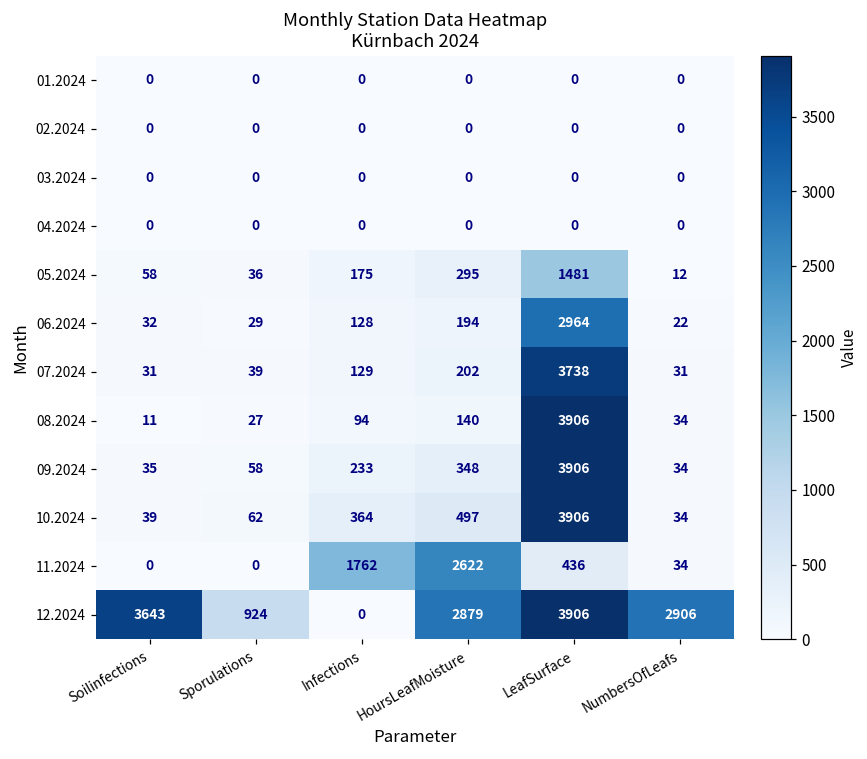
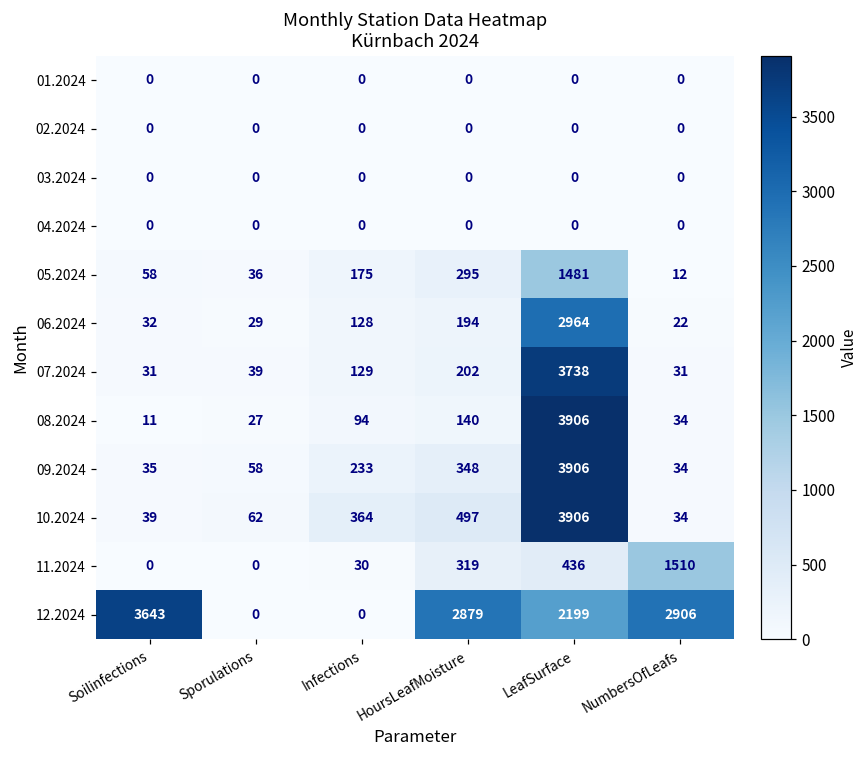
  {
    "01.2024": {
      "Soilinfections": 0,
      "Sporulations": 0,
      "Infections": 0,
      "HoursLeafMoisture": 0,
      "LeafSurface": 0,
      "NumbersOfLeafs": 0
    },
    "02.2024": {
      "Soilinfections": 0,
      "Sporulations": 0,
      "Infections": 0,
      "HoursLeafMoisture": 0,
      "LeafSurface": 0,
      "NumbersOfLeafs": 0
    },
    "03.2024": {
      "Soilinfections": 0,
      "Sporulations": 0,
      "Infections": 0,
      "HoursLeafMoisture": 0,
      "LeafSurface": 0,
      "NumbersOfLeafs": 0
    },
    "04.2024": {
      "Soilinfections": 0,
      "Sporulations": 0,
      "Infections": 0,
      "HoursLeafMoisture": 0,
      "LeafSurface": 0,
      "NumbersOfLeafs": 0
    },
    "05.2024": {
      "Soilinfections": 58,
      "Sporulations": 36,
      "Infections": 175,
      "HoursLeafMoisture": 295,
      "LeafSurface": 1481,
      "NumbersOfLeafs": 12
    },
    "06.2024": {
      "Soilinfections": 32,
      "Sporulations": 29,
      "Infections": 128,
      "HoursLeafMoisture": 194,
      "LeafSurface": 2964,
      "NumbersOfLeafs": 22
    },
    "07.2024": {
      "Soilinfections": 31,
      "Sporulations": 39,
      "Infections": 129,
      "HoursLeafMoisture": 202,
      "LeafSurface": 3738,
      "NumbersOfLeafs": 31
    },
    "08.2024": {
      "Soilinfections": 11,
      "Sporulations": 27,
      "Infections": 94,
      "HoursLeafMoisture": 140,
      "LeafSurface": 3906,
      "NumbersOfLeafs": 34
    },
    "09.2024": {
      "Soilinfections": 35,
      "Sporulations": 58,
      "Infections": 233,
      "HoursLeafMoisture": 348,
      "LeafSurface": 3906,
      "NumbersOfLeafs": 34
    },
    "10.2024": {
      "Soilinfections": 39,
      "Sporulations": 62,
      "Infections": 364,
      "HoursLeafMoisture": 497,
      "LeafSurface": 3906,
      "NumbersOfLeafs": 34
    },
    "11.2024": {
      "Soilinfections": 0,
      "Sporulations": 0,
-     "Infections": 1762,
-     "HoursLeafMoisture": 2622,
+     "Infections": 30,
+     "HoursLeafMoisture": 319,
      "LeafSurface": 436,
-     "NumbersOfLeafs": 34
+     "NumbersOfLeafs": 1510
    },
    "12.2024": {
      "Soilinfections": 3643,
-     "Sporulations": 924,
+     "Sporulations": 0,
      "Infections": 0,
      "HoursLeafMoisture": 2879,
-     "LeafSurface": 3906,
+     "LeafSurface": 2199,
      "NumbersOfLeafs": 2906
    }
  }
